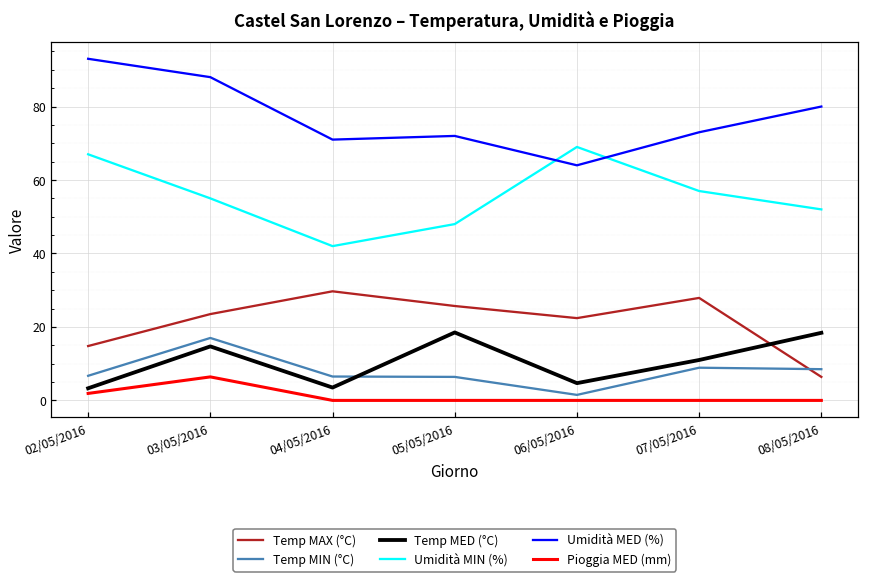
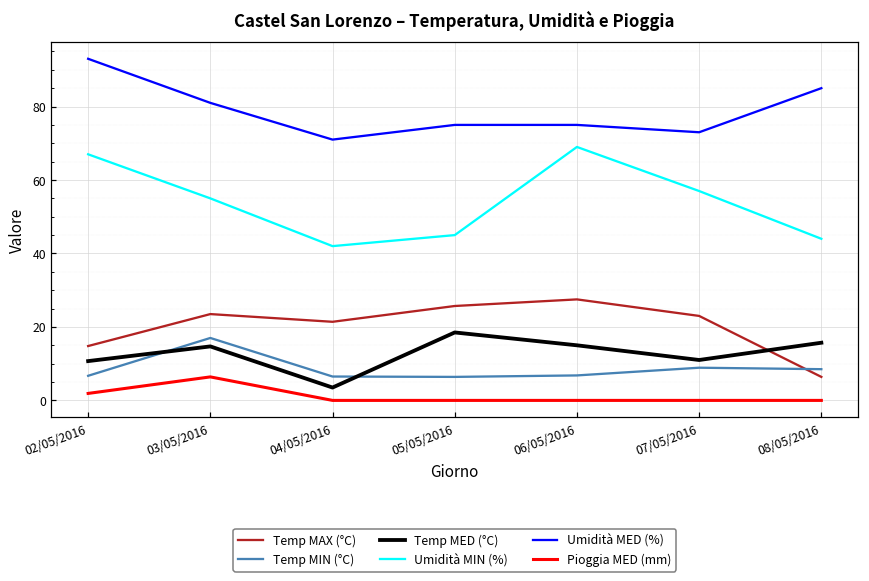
  {
    "Temp MAX (°C)": {
      "02/05/2016": 15,
      "03/05/2016": 24,
-     "04/05/2016": 30,
+     "04/05/2016": 21,
      "05/05/2016": 26,
-     "06/05/2016": 22,
-     "07/05/2016": 28,
+     "06/05/2016": 28,
+     "07/05/2016": 23,
      "08/05/2016": 6
    },
    "Temp MIN (°C)": {
      "02/05/2016": 7,
      "03/05/2016": 17,
      "04/05/2016": 7,
      "05/05/2016": 6,
-     "06/05/2016": 2,
+     "06/05/2016": 7,
      "07/05/2016": 9,
      "08/05/2016": 9
    },
    "Temp MED (°C)": {
-     "02/05/2016": 3,
+     "02/05/2016": 11,
      "03/05/2016": 15,
      "04/05/2016": 4,
      "05/05/2016": 19,
-     "06/05/2016": 5,
+     "06/05/2016": 15,
      "07/05/2016": 11,
-     "08/05/2016": 18
+     "08/05/2016": 16
    },
    "Umidità MIN (%)": {
      "02/05/2016": 67,
      "03/05/2016": 55,
      "04/05/2016": 42,
-     "05/05/2016": 48,
+     "05/05/2016": 45,
      "06/05/2016": 69,
      "07/05/2016": 57,
-     "08/05/2016": 52
+     "08/05/2016": 44
    },
    "Umidità MED (%)": {
      "02/05/2016": 93,
-     "03/05/2016": 88,
+     "03/05/2016": 81,
      "04/05/2016": 71,
-     "05/05/2016": 72,
-     "06/05/2016": 64,
+     "05/05/2016": 75,
+     "06/05/2016": 75,
      "07/05/2016": 73,
-     "08/05/2016": 80
+     "08/05/2016": 85
    },
    "Pioggia MED (mm)": {
      "02/05/2016": 2,
      "03/05/2016": 6,
      "04/05/2016": 0,
      "05/05/2016": 0,
      "06/05/2016": 0,
      "07/05/2016": 0,
      "08/05/2016": 0
    }
  }
